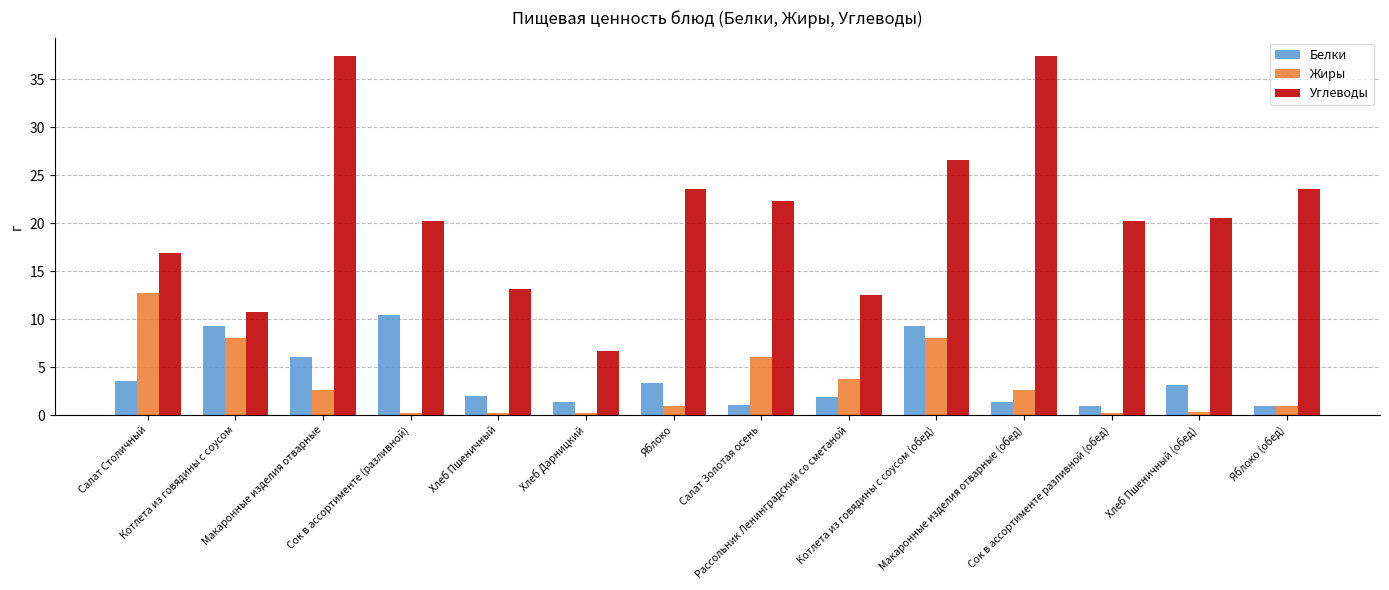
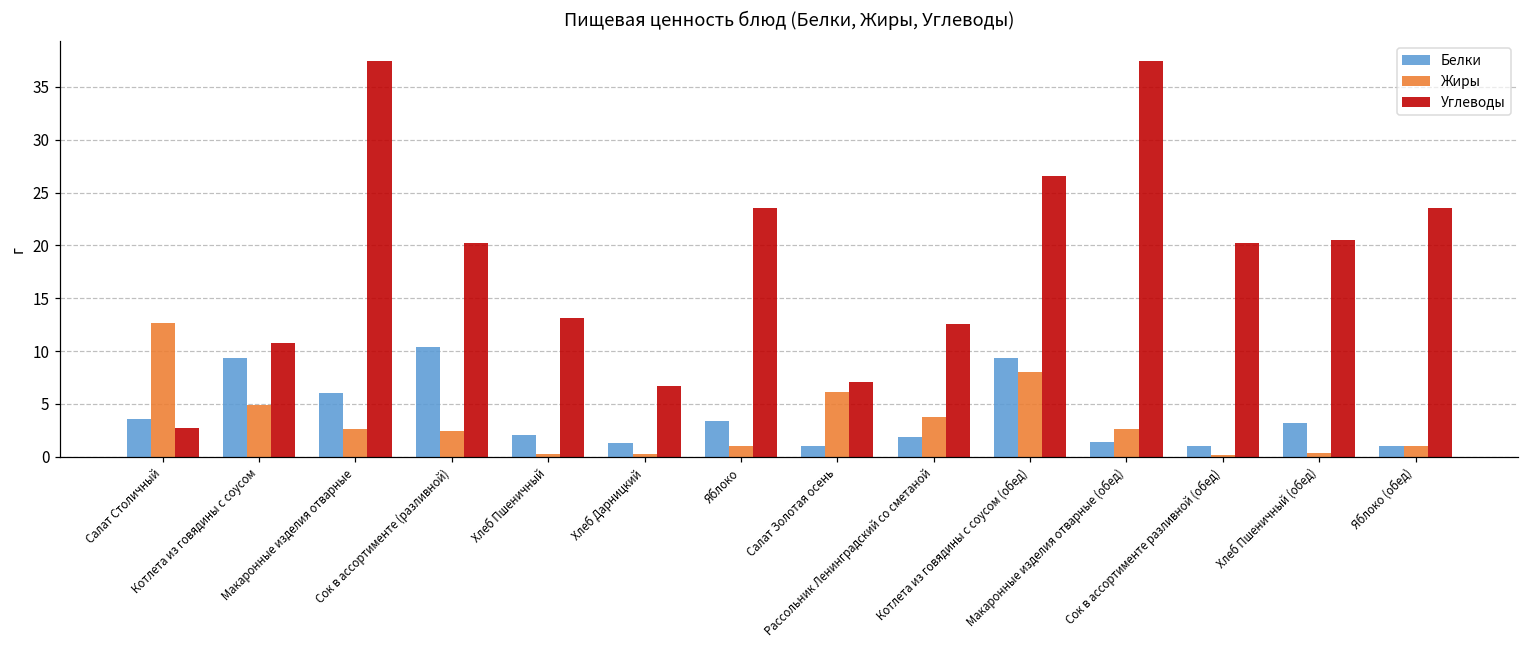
  {
    "Белки": {
      "Салат Столичный": 4,
      "Котлета из говядины с соусом": 9,
      "Макаронные изделия отварные": 6,
      "Сок в ассортименте (разливной)": 10,
      "Хлеб Пшеничный": 2,
      "Хлеб Дарницкий": 1,
      "Яблоко": 3,
      "Салат Золотая осень": 1,
      "Рассольник Ленинградский со сметаной": 2,
      "Котлета из говядины с соусом (обед)": 9,
      "Макаронные изделия отварные (обед)": 1,
      "Сок в ассортименте разливной (обед)": 1,
      "Хлеб Пшеничный (обед)": 3,
      "Яблоко (обед)": 1
    },
    "Жиры": {
      "Салат Столичный": 13,
-     "Котлета из говядины с соусом": 8,
+     "Котлета из говядины с соусом": 5,
      "Макаронные изделия отварные": 3,
-     "Сок в ассортименте (разливной)": 0,
+     "Сок в ассортименте (разливной)": 2,
      "Яблоко": 1,
      "Салат Золотая осень": 6,
      "Рассольник Ленинградский со сметаной": 4,
      "Котлета из говядины с соусом (обед)": 8,
      "Макаронные изделия отварные (обед)": 3,
      "Хлеб Пшеничный (обед)": 0,
      "Яблоко (обед)": 1
    },
    "Углеводы": {
-     "Салат Столичный": 17,
+     "Салат Столичный": 3,
      "Котлета из говядины с соусом": 11,
      "Макаронные изделия отварные": 37,
      "Сок в ассортименте (разливной)": 20,
      "Хлеб Пшеничный": 13,
      "Хлеб Дарницкий": 7,
      "Яблоко": 24,
-     "Салат Золотая осень": 22,
+     "Салат Золотая осень": 7,
      "Рассольник Ленинградский со сметаной": 13,
      "Котлета из говядины с соусом (обед)": 27,
      "Макаронные изделия отварные (обед)": 37,
      "Сок в ассортименте разливной (обед)": 20,
      "Хлеб Пшеничный (обед)": 21,
      "Яблоко (обед)": 24
    }
  }
